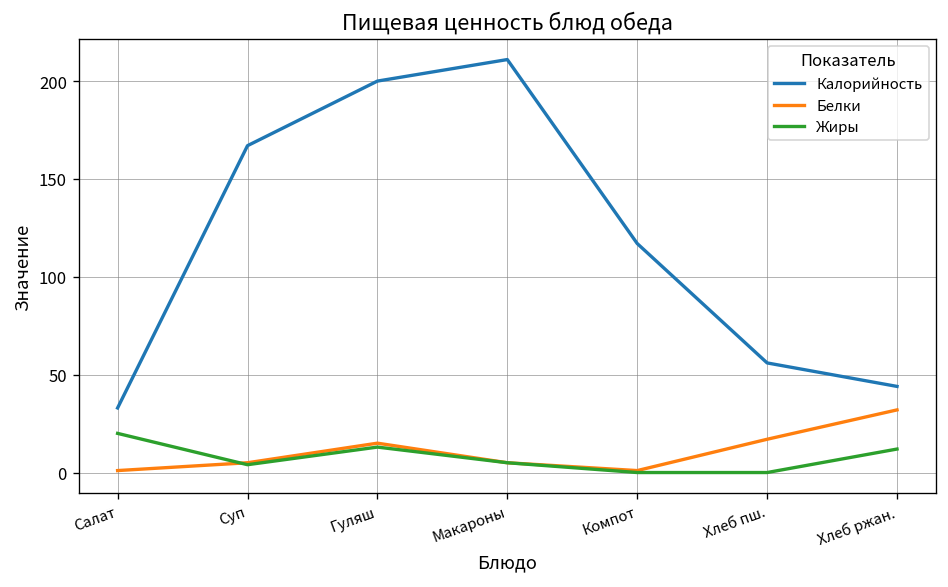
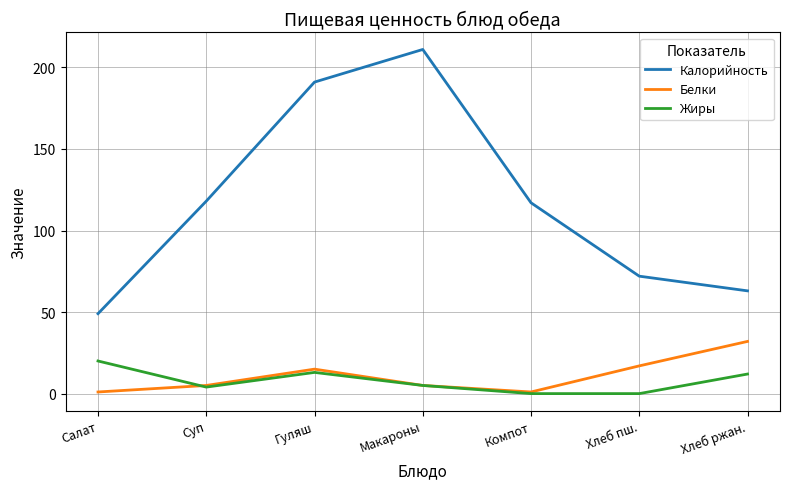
  {
    "Калорийность": {
-     "Салат": 33,
-     "Суп": 167,
-     "Гуляш": 200,
+     "Салат": 49,
+     "Суп": 118,
+     "Гуляш": 191,
      "Макароны": 211,
      "Компот": 117,
-     "Хлеб пш.": 56,
-     "Хлеб ржан.": 44
+     "Хлеб пш.": 72,
+     "Хлеб ржан.": 63
    },
    "Белки": {
      "Салат": 1,
      "Гуляш": 15,
      "Хлеб пш.": 17,
      "Хлеб ржан.": 32
    },
    "Жиры": {
      "Салат": 20,
      "Гуляш": 13,
      "Хлеб пш.": 0,
      "Хлеб ржан.": 12
    }
  }
